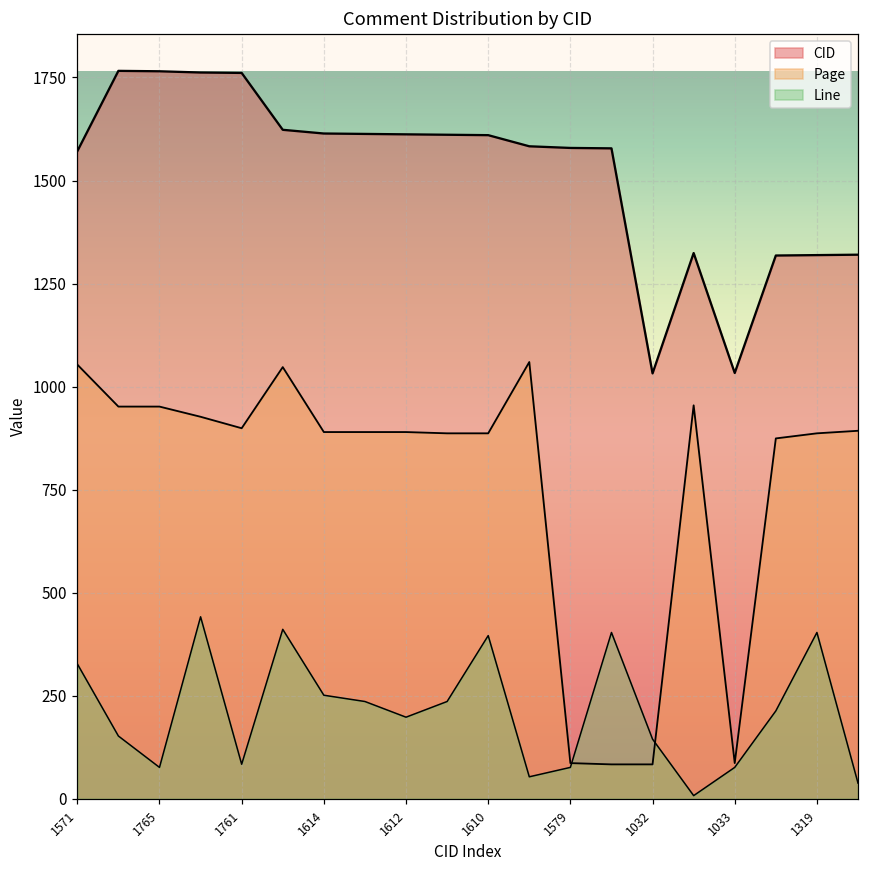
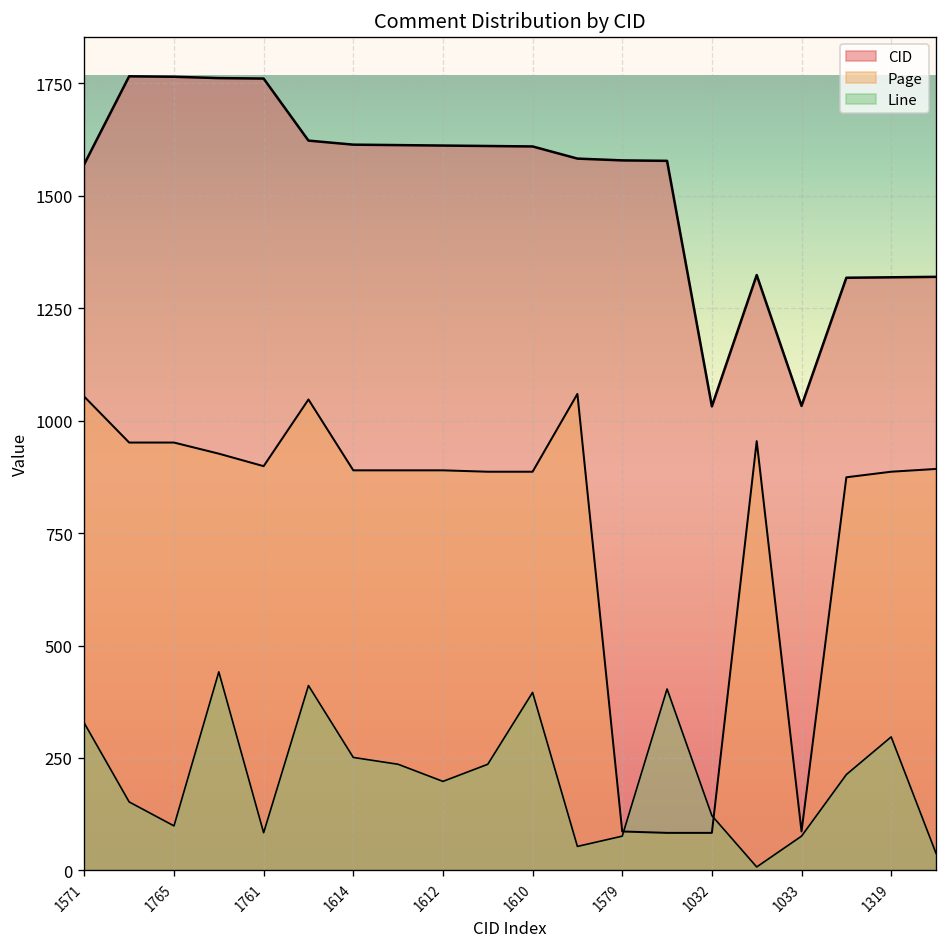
  {
    "Line": {
      "1571": 330,
-     "1765": 80,
+     "1765": 100,
      "1761": 80,
      "1614": 250,
      "1612": 200,
      "1610": 400,
      "1579": 80,
-     "1032": 140,
+     "1032": 120,
      "1033": 80,
-     "1319": 400
+     "1319": 300
    }
  }
